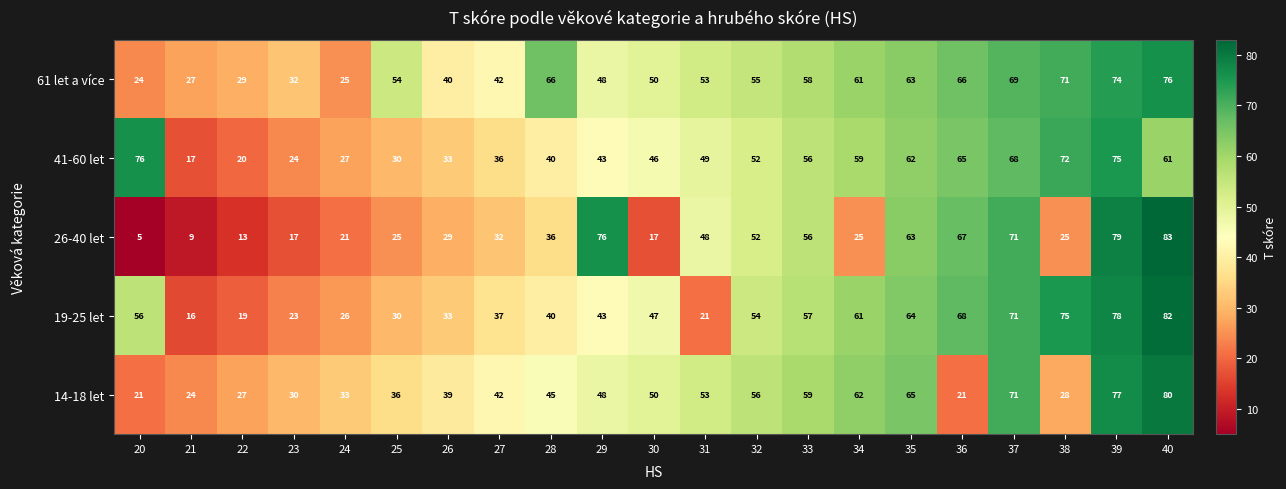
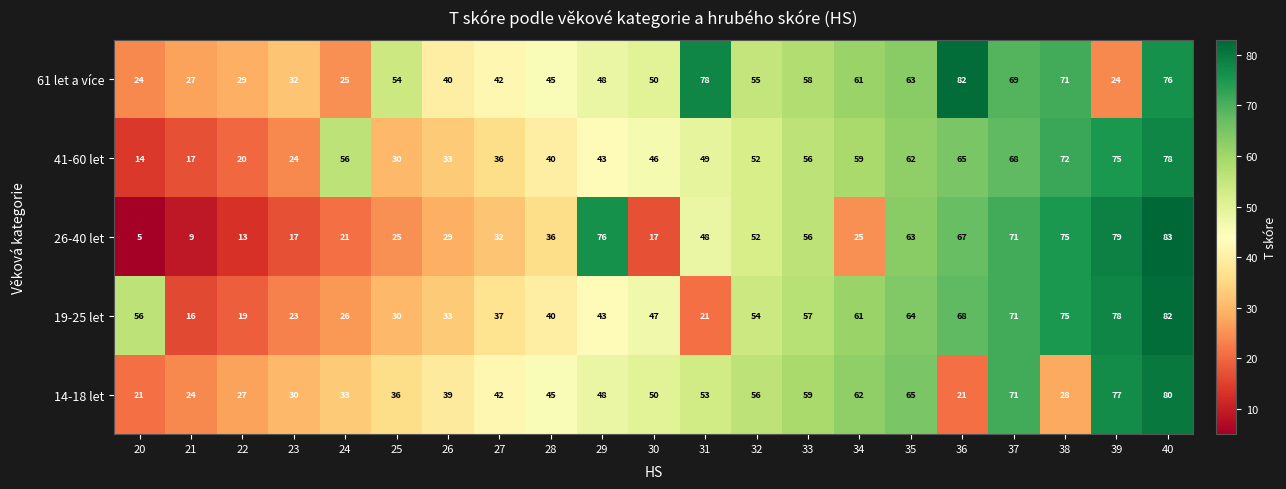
  {
    "61 let a více": {
      "20": 24,
      "21": 27,
      "22": 29,
      "23": 32,
      "24": 25,
      "25": 54,
      "26": 40,
      "27": 42,
-     "28": 66,
+     "28": 45,
      "29": 48,
      "30": 50,
-     "31": 53,
+     "31": 78,
      "32": 55,
      "33": 58,
      "34": 61,
      "35": 63,
-     "36": 66,
+     "36": 82,
      "37": 69,
      "38": 71,
-     "39": 74,
+     "39": 24,
      "40": 76
    },
    "41-60 let": {
-     "20": 76,
+     "20": 14,
      "21": 17,
      "22": 20,
      "23": 24,
-     "24": 27,
+     "24": 56,
      "25": 30,
      "26": 33,
      "27": 36,
      "28": 40,
      "29": 43,
      "30": 46,
      "31": 49,
      "32": 52,
      "33": 56,
      "34": 59,
      "35": 62,
      "36": 65,
      "37": 68,
      "38": 72,
      "39": 75,
-     "40": 61
+     "40": 78
    },
    "26-40 let": {
      "20": 5,
      "21": 9,
      "22": 13,
      "23": 17,
      "24": 21,
      "25": 25,
      "26": 29,
      "27": 32,
      "28": 36,
      "29": 76,
      "30": 17,
      "31": 48,
      "32": 52,
      "33": 56,
      "34": 25,
      "35": 63,
      "36": 67,
      "37": 71,
-     "38": 25,
+     "38": 75,
      "39": 79,
      "40": 83
    },
    "19-25 let": {
      "20": 56,
      "21": 16,
      "22": 19,
      "23": 23,
      "24": 26,
      "25": 30,
      "26": 33,
      "27": 37,
      "28": 40,
      "29": 43,
      "30": 47,
      "31": 21,
      "32": 54,
      "33": 57,
      "34": 61,
      "35": 64,
      "36": 68,
      "37": 71,
      "38": 75,
      "39": 78,
      "40": 82
    },
    "14-18 let": {
      "20": 21,
      "21": 24,
      "22": 27,
      "23": 30,
      "24": 33,
      "25": 36,
      "26": 39,
      "27": 42,
      "28": 45,
      "29": 48,
      "30": 50,
      "31": 53,
      "32": 56,
      "33": 59,
      "34": 62,
      "35": 65,
      "36": 21,
      "37": 71,
      "38": 28,
      "39": 77,
      "40": 80
    }
  }
